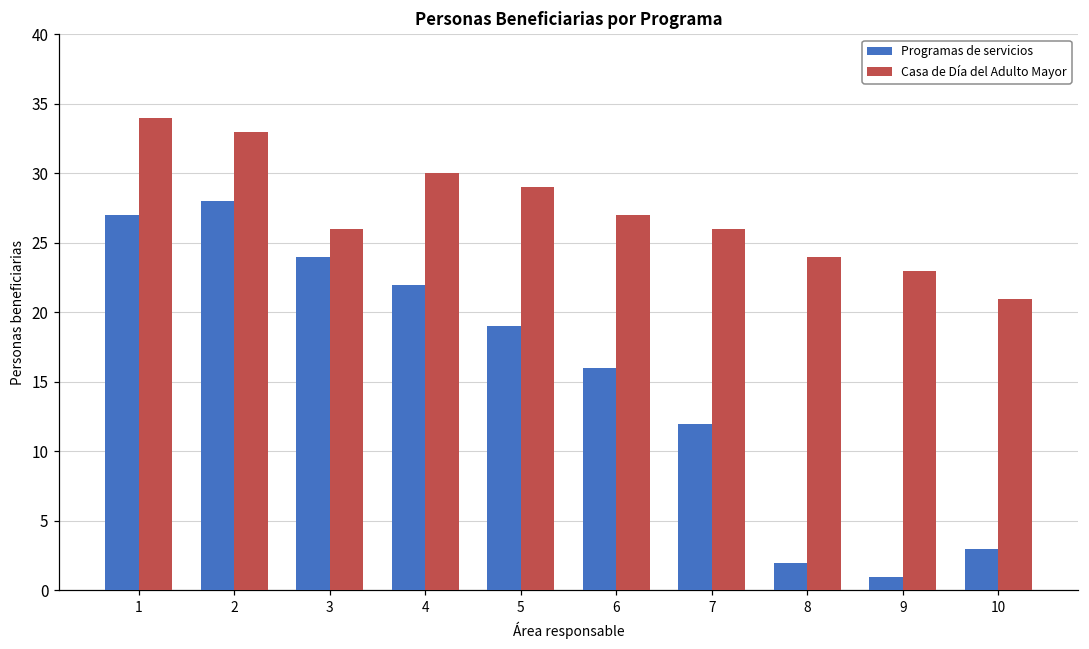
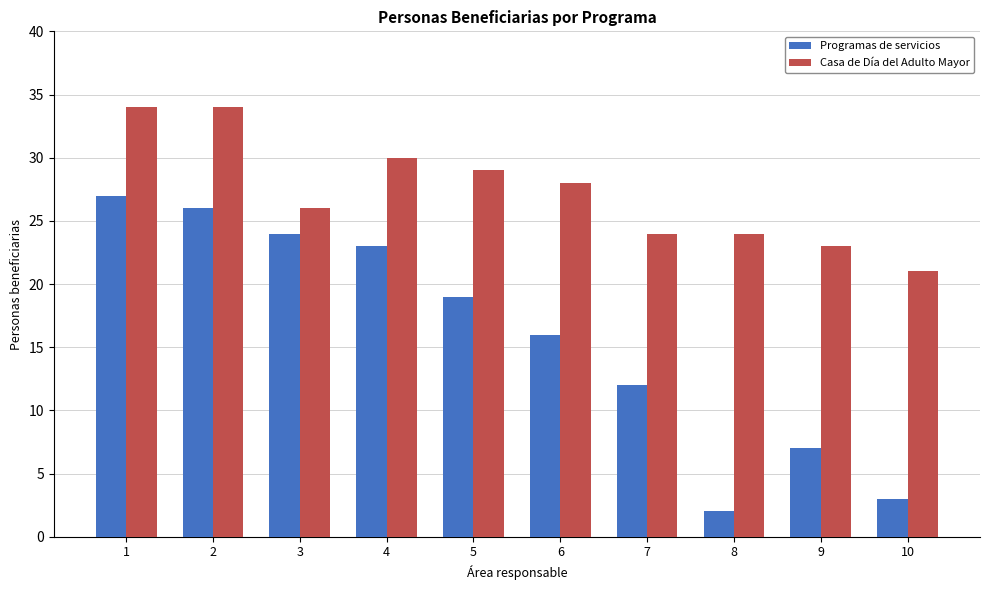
  {
    "Programas de servicios": {
      "1": 27,
-     "2": 28,
+     "2": 26,
      "3": 24,
-     "4": 22,
+     "4": 23,
      "5": 19,
      "6": 16,
      "7": 12,
      "8": 2,
-     "9": 1,
+     "9": 7,
      "10": 3
    },
    "Casa de Día del Adulto Mayor": {
      "1": 34,
-     "2": 33,
+     "2": 34,
      "3": 26,
      "4": 30,
      "5": 29,
-     "6": 27,
-     "7": 26,
+     "6": 28,
+     "7": 24,
      "8": 24,
      "9": 23,
      "10": 21
    }
  }
